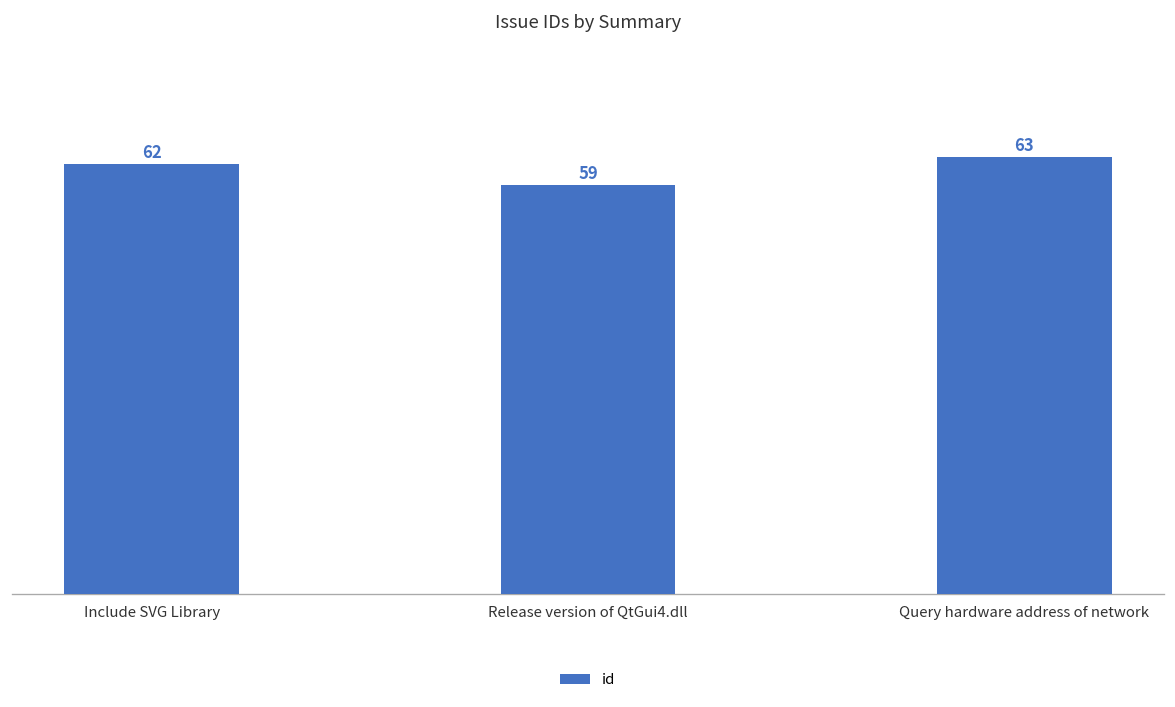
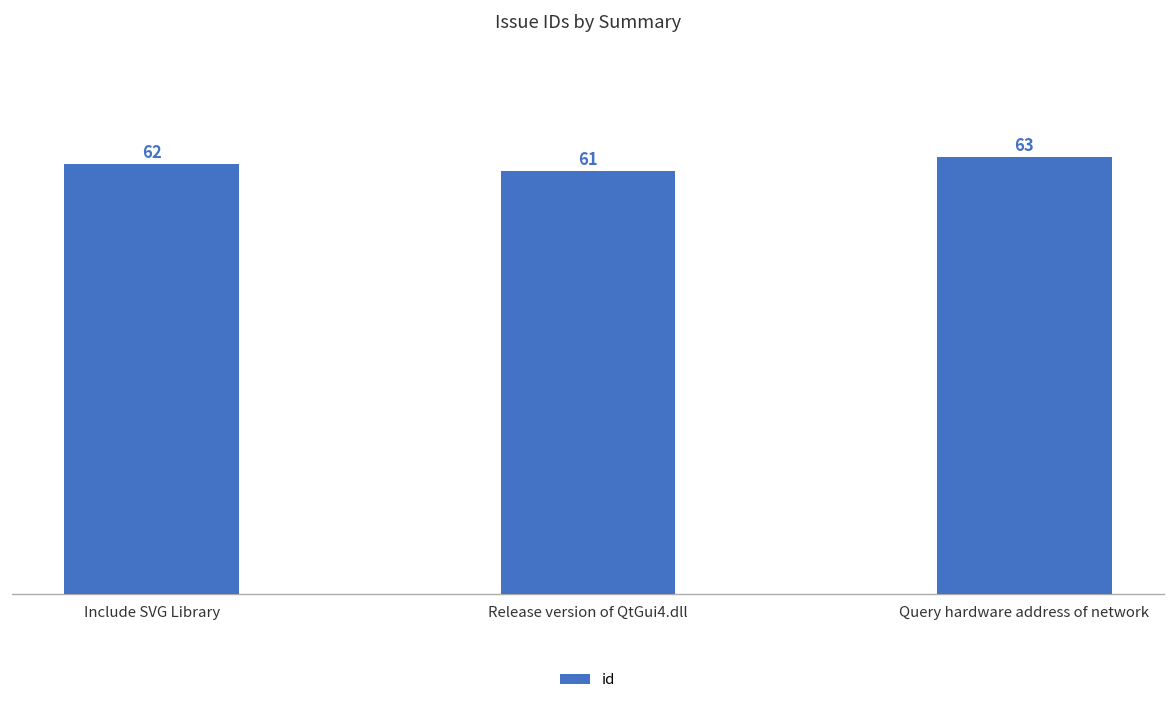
  {
    "Include SVG Library": 62,
-   "Release version of QtGui4.dll": 59,
+   "Release version of QtGui4.dll": 61,
    "Query hardware address of network": 63
  }
